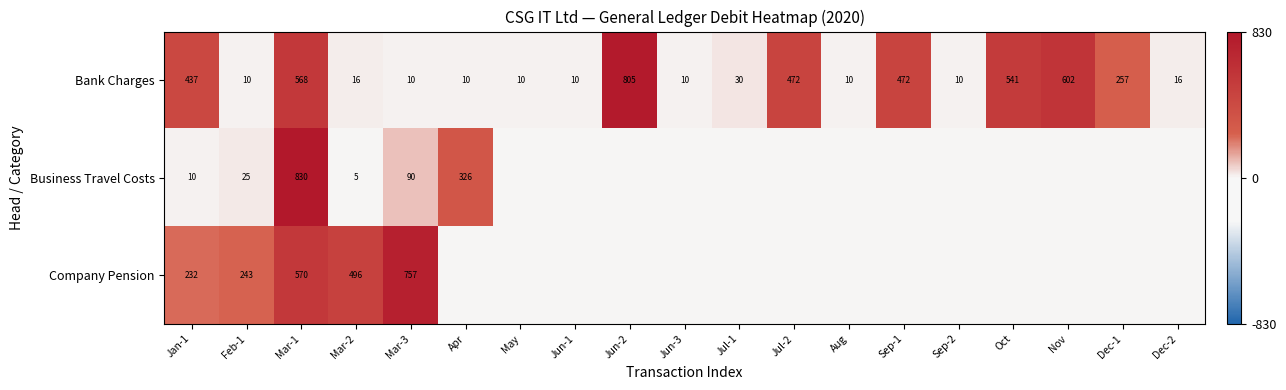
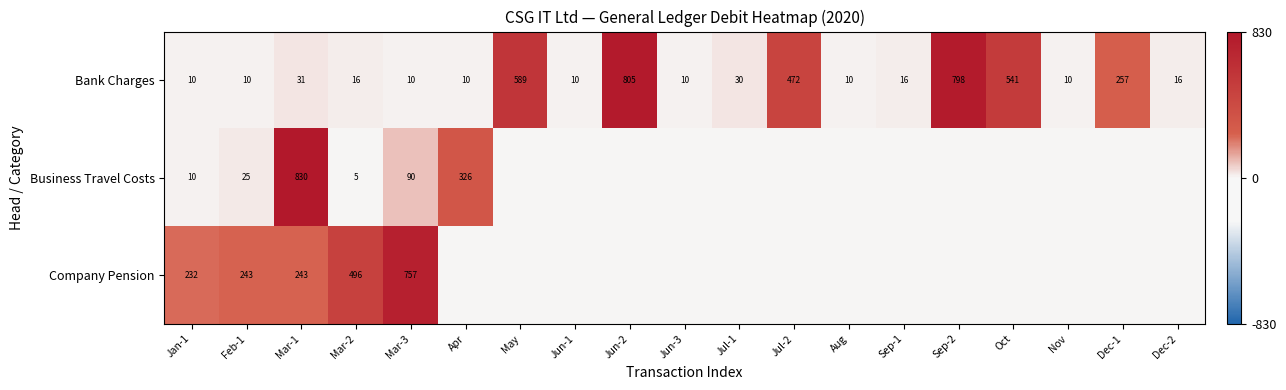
  {
    "Bank Charges": {
-     "Jan-1": 437,
+     "Jan-1": 10,
      "Feb-1": 10,
-     "Mar-1": 568,
+     "Mar-1": 31,
      "Mar-2": 16,
      "Mar-3": 10,
      "Apr": 10,
-     "May": 10,
+     "May": 589,
      "Jun-1": 10,
      "Jun-2": 805,
      "Jun-3": 10,
      "Jul-1": 30,
      "Jul-2": 472,
      "Aug": 10,
-     "Sep-1": 472,
-     "Sep-2": 10,
+     "Sep-1": 16,
+     "Sep-2": 798,
      "Oct": 541,
-     "Nov": 602,
+     "Nov": 10,
      "Dec-1": 257,
      "Dec-2": 16
    },
    "Business Travel Costs": {
      "Jan-1": 10,
      "Feb-1": 25,
      "Mar-1": 830,
      "Mar-2": 5,
      "Mar-3": 90,
      "Apr": 326
    },
    "Company Pension": {
      "Jan-1": 232,
      "Feb-1": 243,
-     "Mar-1": 570,
+     "Mar-1": 243,
      "Mar-2": 496,
      "Mar-3": 757
    }
  }
